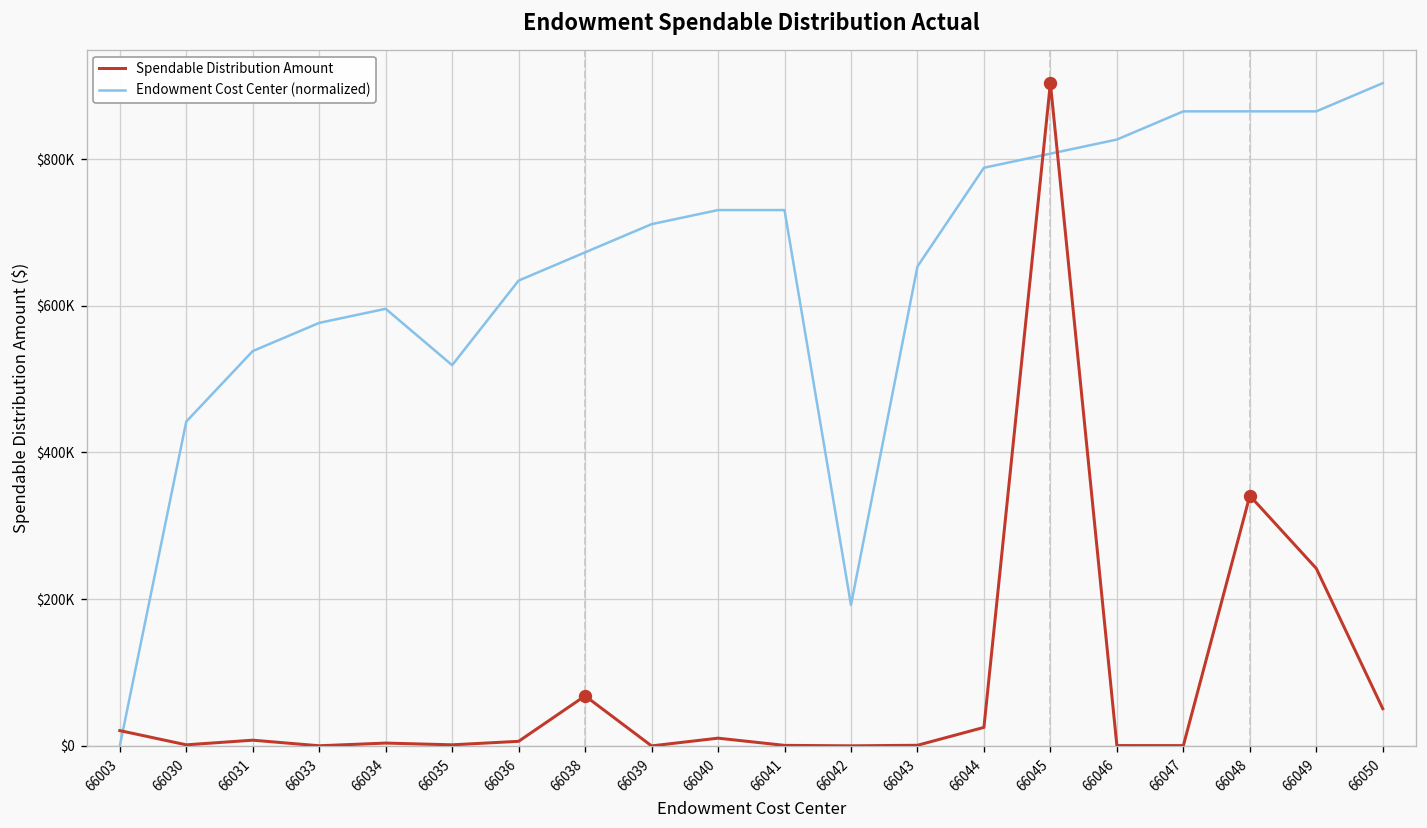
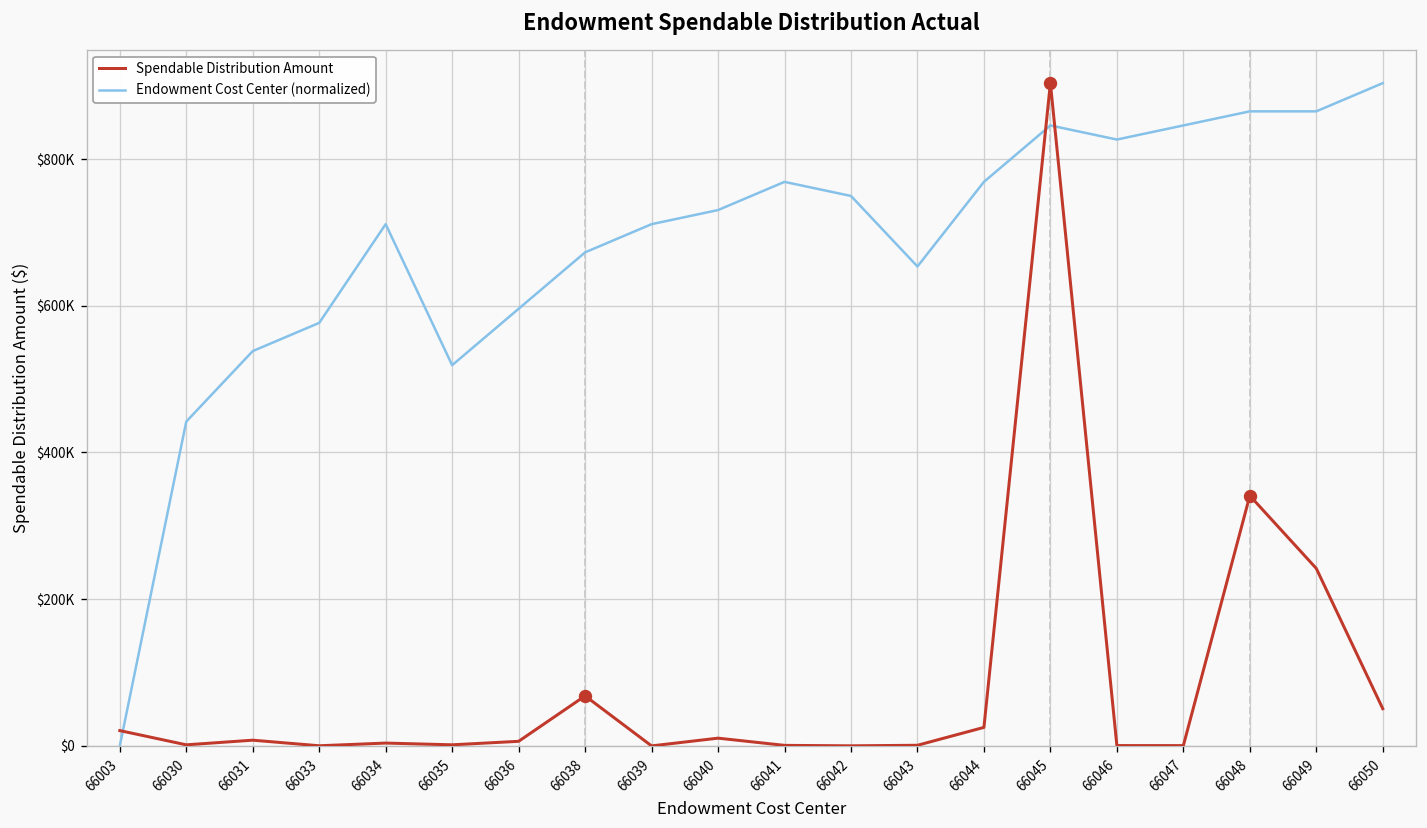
  {
    "Endowment Cost Center (normalized)": {
      "66003": "$0",
      "66030": "$440000",
      "66031": "$540000",
      "66033": "$580000",
-     "66034": "$600000",
+     "66034": "$710000",
      "66035": "$520000",
-     "66036": "$630000",
+     "66036": "$600000",
      "66038": "$670000",
      "66039": "$710000",
      "66040": "$730000",
-     "66041": "$730000",
-     "66042": "$190000",
+     "66041": "$770000",
+     "66042": "$750000",
      "66043": "$650000",
-     "66044": "$790000",
-     "66045": "$810000",
+     "66044": "$770000",
+     "66045": "$850000",
      "66046": "$830000",
-     "66047": "$860000",
+     "66047": "$850000",
      "66048": "$860000",
      "66049": "$860000",
      "66050": "$900000"
    }
  }
